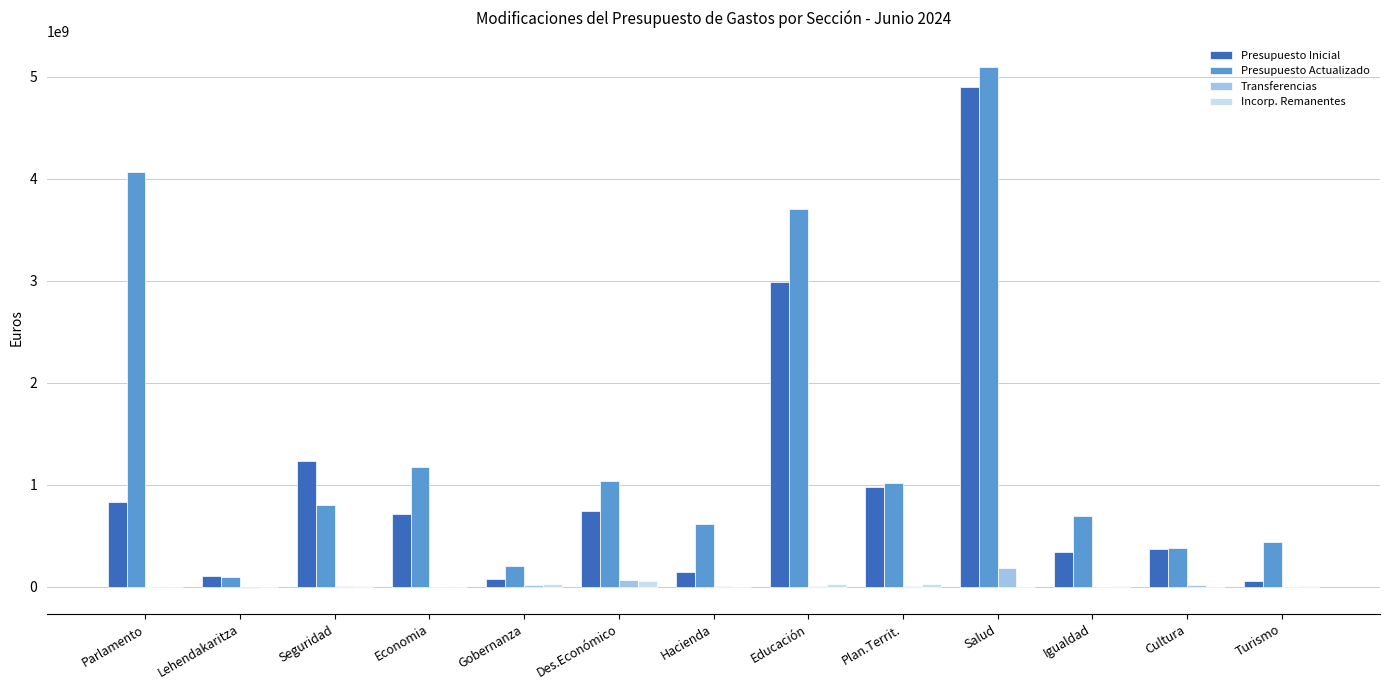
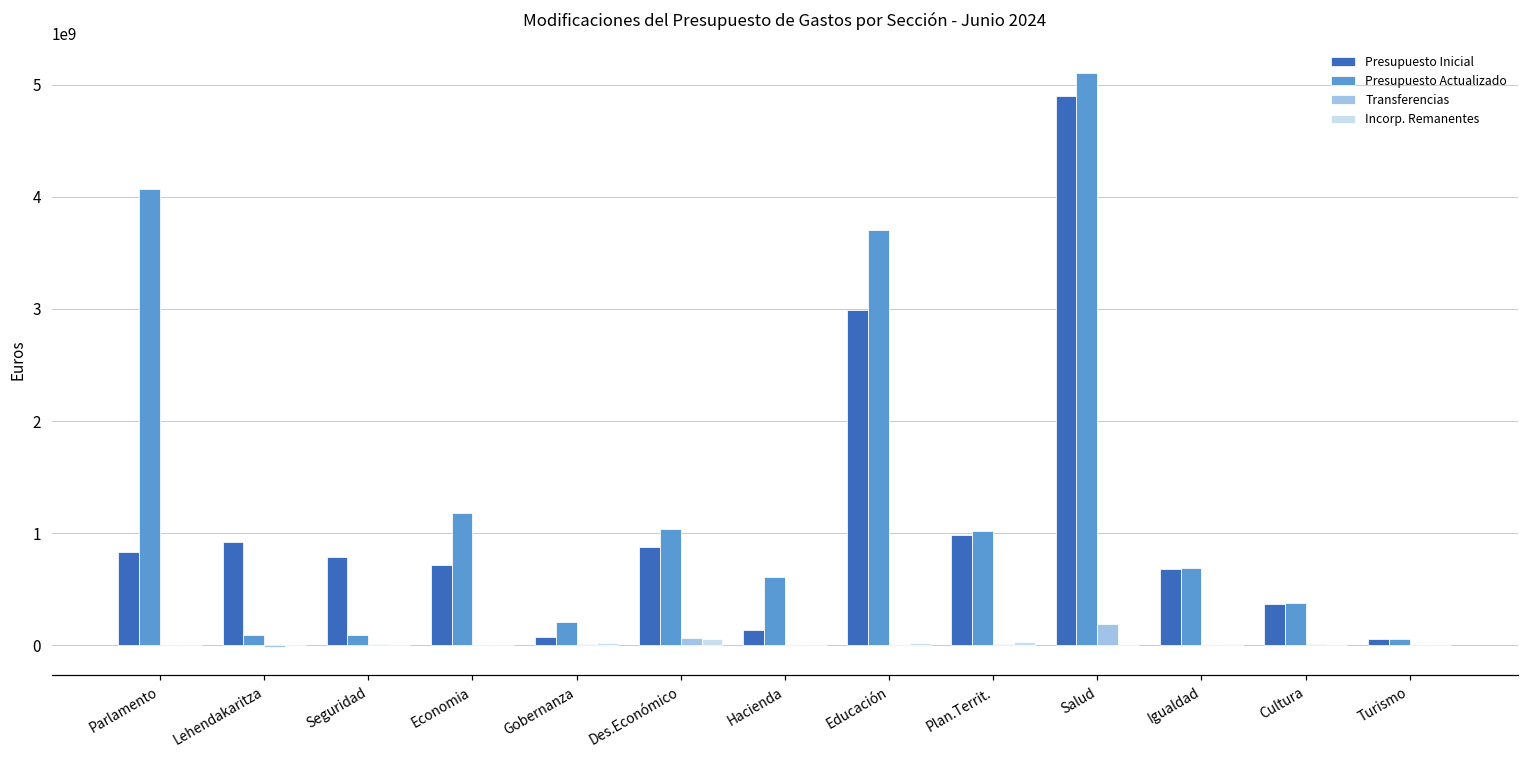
  {
    "Presupuesto Inicial": {
      "Parlamento": 830000000,
-     "Lehendakaritza": 110000000,
-     "Seguridad": 1230000000,
+     "Lehendakaritza": 920000000,
+     "Seguridad": 790000000,
      "Economia": 720000000,
      "Gobernanza": 80000000,
-     "Des.Económico": 740000000,
+     "Des.Económico": 870000000,
      "Hacienda": 140000000,
      "Educación": 2990000000,
      "Plan.Territ.": 980000000,
      "Salud": 4900000000,
-     "Igualdad": 340000000,
+     "Igualdad": 680000000,
      "Cultura": 370000000,
      "Turismo": 50000000
    },
    "Presupuesto Actualizado": {
      "Parlamento": 4070000000,
      "Lehendakaritza": 100000000,
-     "Seguridad": 800000000,
+     "Seguridad": 90000000,
      "Economia": 1180000000,
      "Gobernanza": 200000000,
      "Des.Económico": 1030000000,
      "Hacienda": 610000000,
      "Educación": 3710000000,
      "Plan.Territ.": 1020000000,
      "Salud": 5100000000,
      "Igualdad": 690000000,
      "Cultura": 380000000,
-     "Turismo": 440000000
+     "Turismo": 60000000
    }
  }
